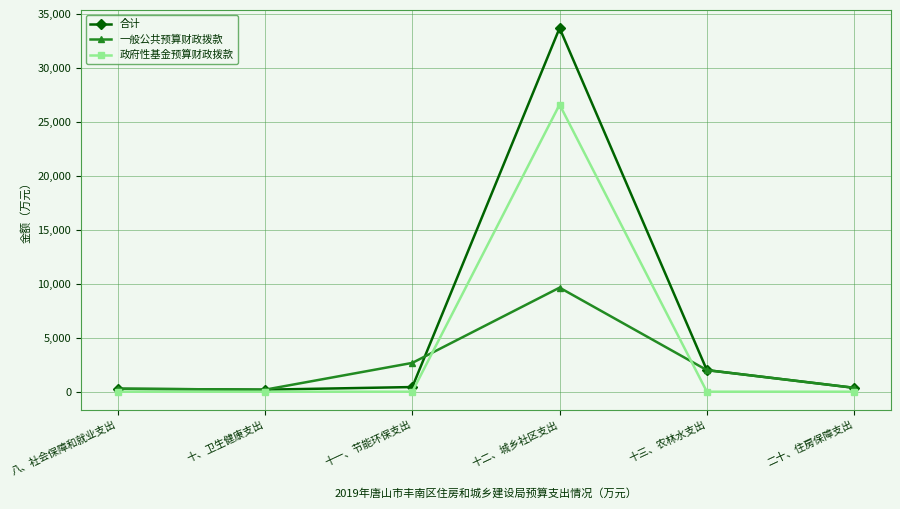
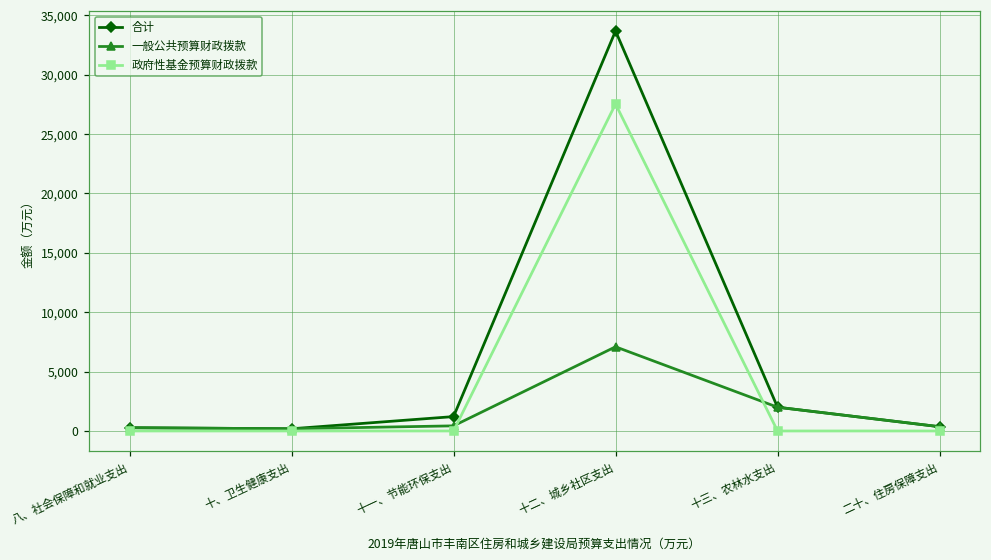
  {
    "合计": {
-     "十一、节能环保支出": "400",
+     "十一、节能环保支出": "1,200",
      "十二、城乡社区支出": "33,700"
    },
    "一般公共预算财政拨款": {
-     "十一、节能环保支出": "2,700",
-     "十二、城乡社区支出": "9,600"
+     "十一、节能环保支出": "400",
+     "十二、城乡社区支出": "7,100"
    },
    "政府性基金预算财政拨款": {
      "八、社会保障和就业支出": "0",
      "十一、节能环保支出": "0",
-     "十二、城乡社区支出": "26,600",
+     "十二、城乡社区支出": "27,500",
      "十三、农林水支出": "0",
      "二十、住房保障支出": "0"
    }
  }
